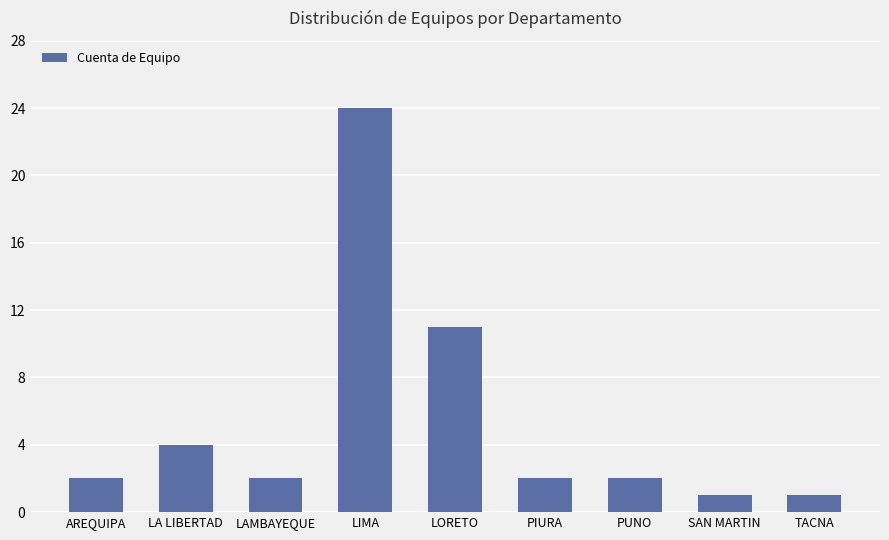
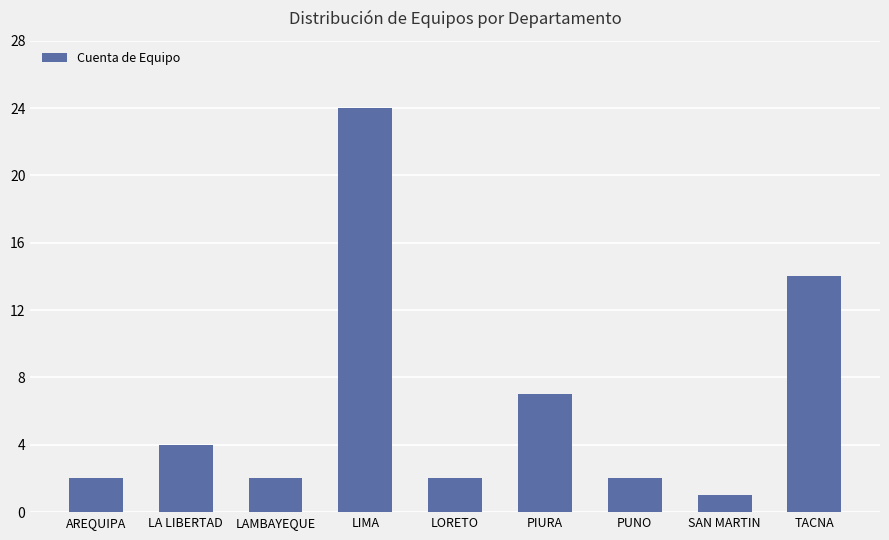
  {
    "AREQUIPA": 2,
    "LA LIBERTAD": 4,
    "LAMBAYEQUE": 2,
    "LIMA": 24,
-   "LORETO": 11,
-   "PIURA": 2,
+   "LORETO": 2,
+   "PIURA": 7,
    "PUNO": 2,
    "SAN MARTIN": 1,
-   "TACNA": 1
+   "TACNA": 14
  }
